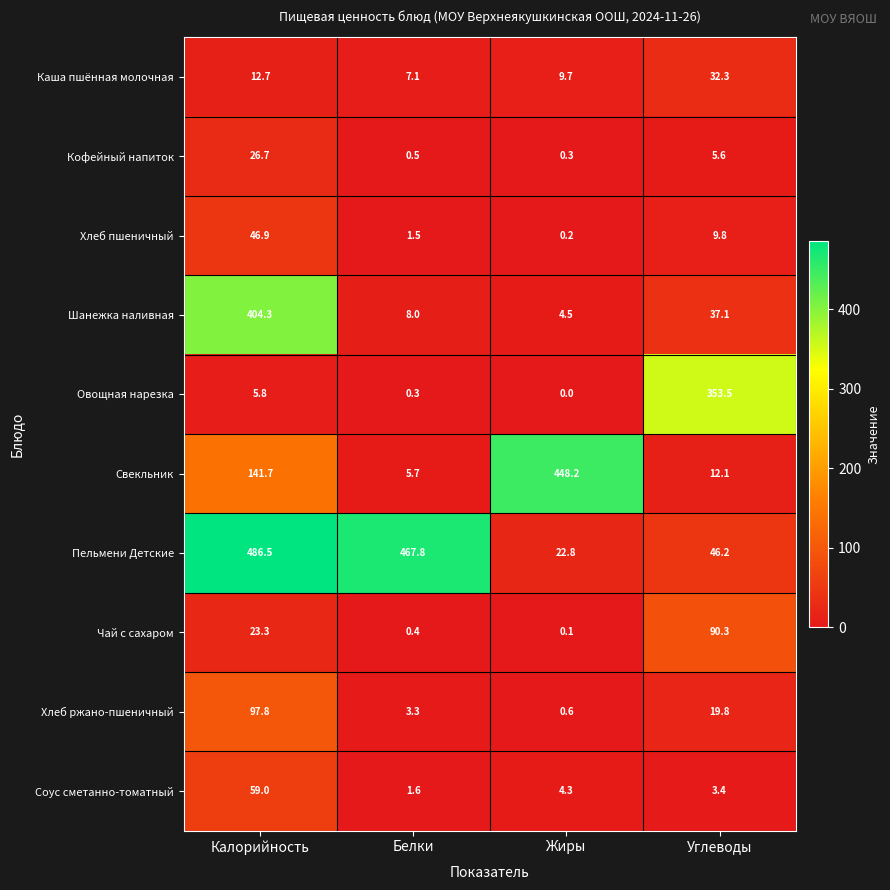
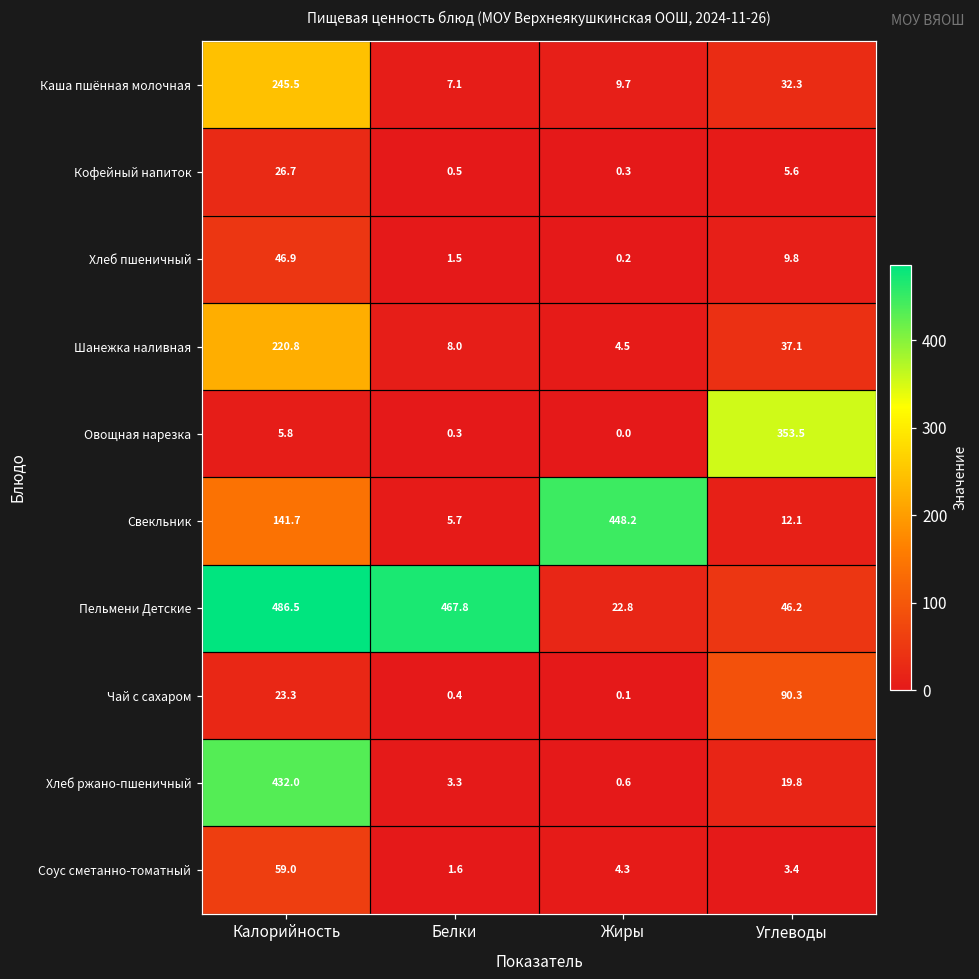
  {
    "Каша пшённая молочная": {
-     "Калорийность": 12.7,
+     "Калорийность": 245.5,
      "Белки": 7.1,
      "Жиры": 9.7,
      "Углеводы": 32.3
    },
    "Кофейный напиток": {
      "Калорийность": 26.7,
      "Белки": 0.5,
      "Жиры": 0.3,
      "Углеводы": 5.6
    },
    "Хлеб пшеничный": {
      "Калорийность": 46.9,
      "Белки": 1.5,
      "Жиры": 0.2,
      "Углеводы": 9.8
    },
    "Шанежка наливная": {
-     "Калорийность": 404.3,
+     "Калорийность": 220.8,
      "Белки": 8.0,
      "Жиры": 4.5,
      "Углеводы": 37.1
    },
    "Овощная нарезка": {
      "Калорийность": 5.8,
      "Белки": 0.3,
      "Жиры": 0.0,
      "Углеводы": 353.5
    },
    "Свекльник": {
      "Калорийность": 141.7,
      "Белки": 5.7,
      "Жиры": 448.2,
      "Углеводы": 12.1
    },
    "Пельмени Детские": {
      "Калорийность": 486.5,
      "Белки": 467.8,
      "Жиры": 22.8,
      "Углеводы": 46.2
    },
    "Чай с сахаром": {
      "Калорийность": 23.3,
      "Белки": 0.4,
      "Жиры": 0.1,
      "Углеводы": 90.3
    },
    "Хлеб ржано-пшеничный": {
-     "Калорийность": 97.8,
+     "Калорийность": 432.0,
      "Белки": 3.3,
      "Жиры": 0.6,
      "Углеводы": 19.8
    },
    "Соус сметанно-томатный": {
      "Калорийность": 59.0,
      "Белки": 1.6,
      "Жиры": 4.3,
      "Углеводы": 3.4
    }
  }
